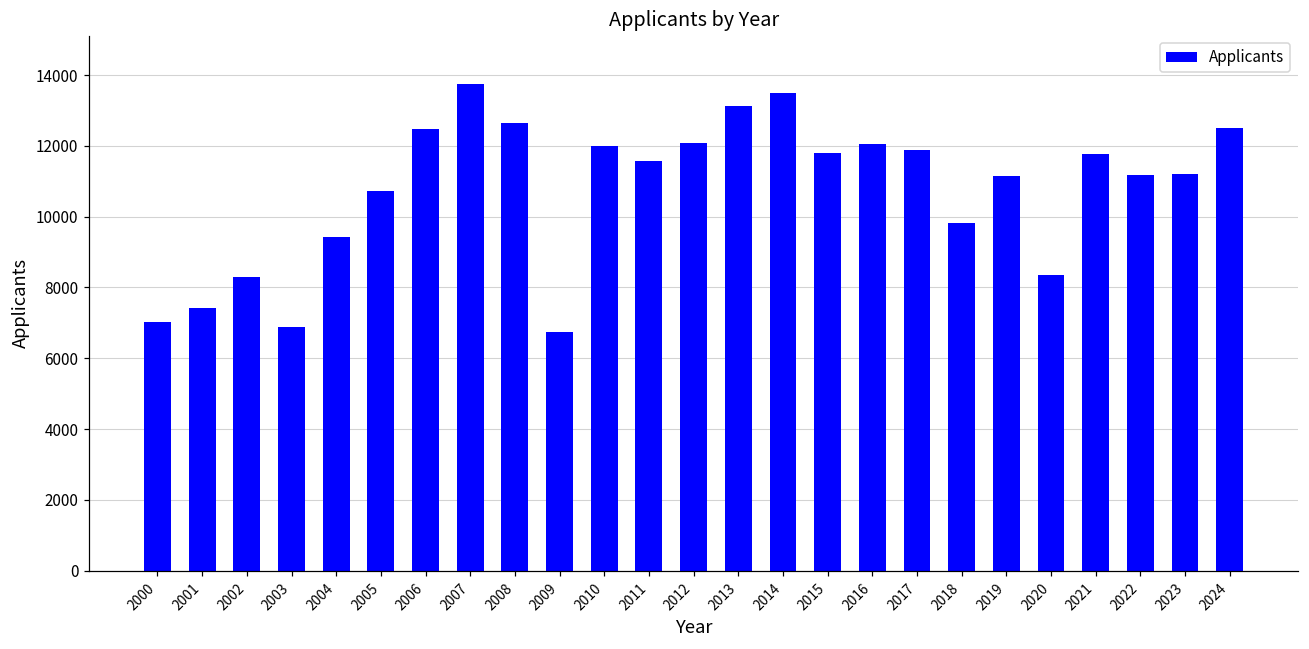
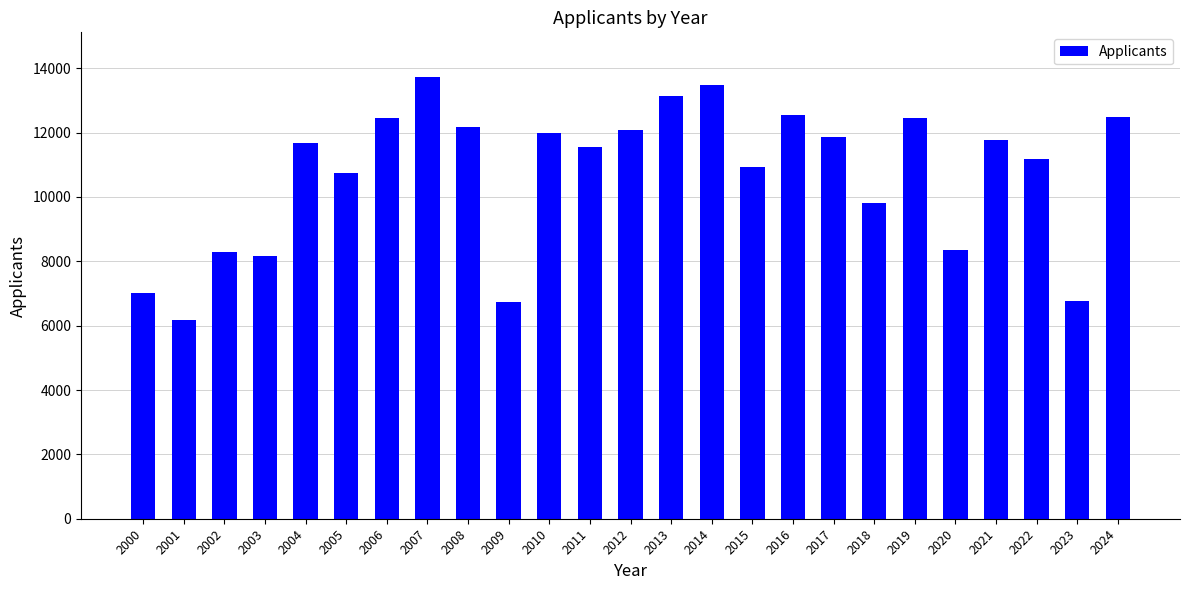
  {
    "2000": 7000,
-   "2001": 7400,
+   "2001": 6200,
    "2002": 8300,
-   "2003": 6900,
-   "2004": 9400,
+   "2003": 8200,
+   "2004": 11700,
    "2005": 10700,
    "2006": 12500,
    "2007": 13700,
-   "2008": 12700,
+   "2008": 12200,
    "2009": 6700,
    "2010": 12000,
    "2011": 11600,
    "2012": 12100,
    "2013": 13100,
    "2014": 13500,
-   "2015": 11800,
-   "2016": 12100,
+   "2015": 10900,
+   "2016": 12600,
    "2017": 11900,
    "2018": 9800,
-   "2019": 11100,
+   "2019": 12500,
    "2020": 8400,
    "2021": 11800,
    "2022": 11200,
-   "2023": 11200,
+   "2023": 6800,
    "2024": 12500
  }
